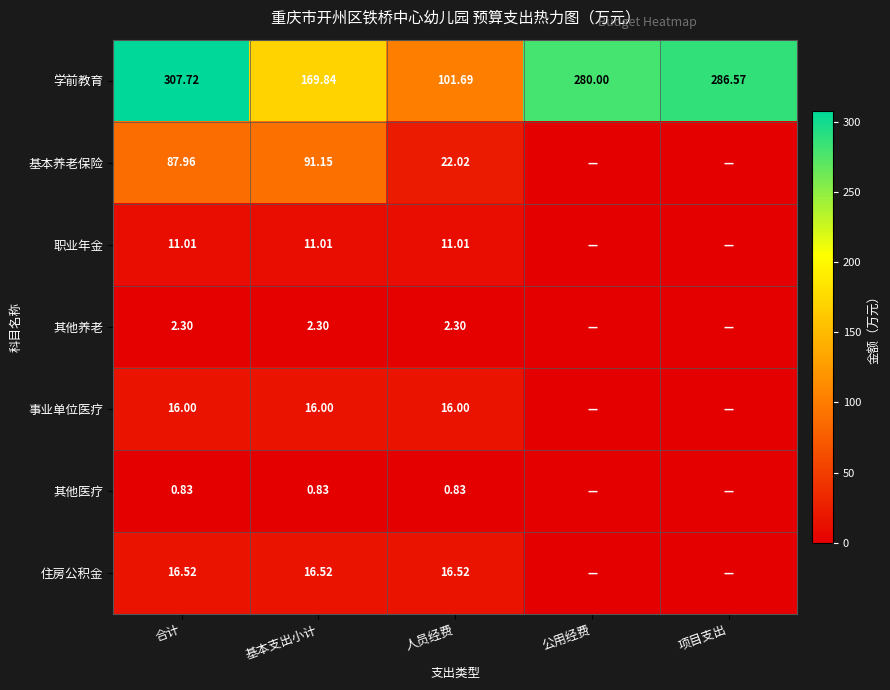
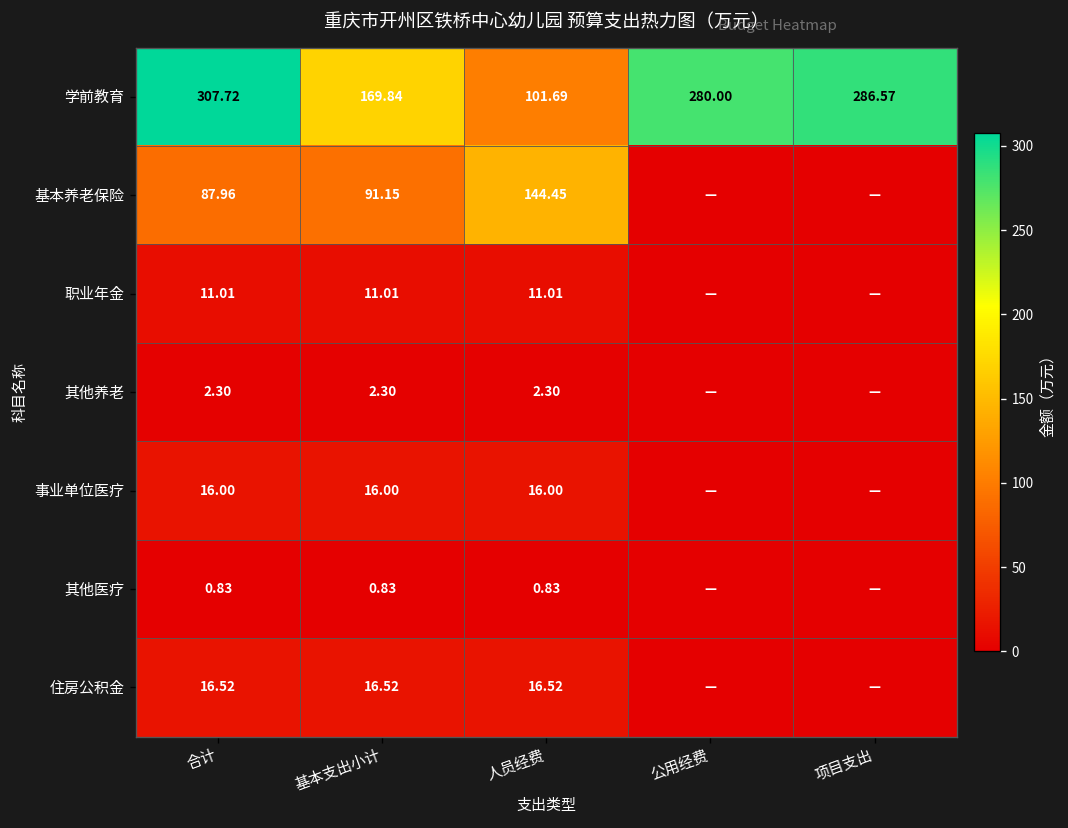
  {
    "学前教育": {
      "合计": 307.72,
      "基本支出小计": 169.84,
      "人员经费": 101.69,
      "公用经费": 280.00,
      "项目支出": 286.57
    },
    "基本养老保险": {
      "合计": 87.96,
      "基本支出小计": 91.15,
-     "人员经费": 22.02
+     "人员经费": 144.45
    },
    "职业年金": {
      "合计": 11.01,
      "基本支出小计": 11.01,
      "人员经费": 11.01
    },
    "其他养老": {
      "合计": 2.30,
      "基本支出小计": 2.30,
      "人员经费": 2.30
    },
    "事业单位医疗": {
      "合计": 16.00,
      "基本支出小计": 16.00,
      "人员经费": 16.00
    },
    "其他医疗": {
      "合计": 0.83,
      "基本支出小计": 0.83,
      "人员经费": 0.83
    },
    "住房公积金": {
      "合计": 16.52,
      "基本支出小计": 16.52,
      "人员经费": 16.52
    }
  }
